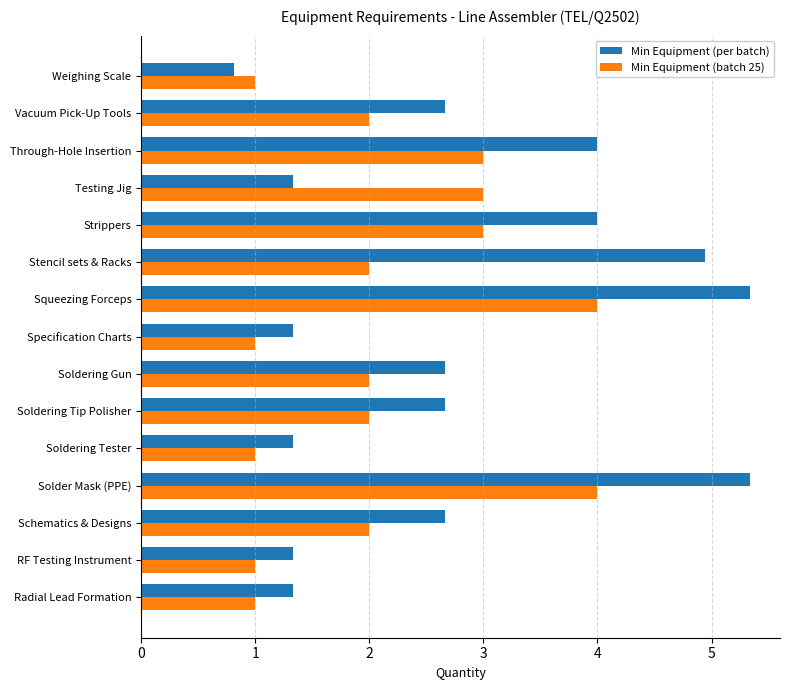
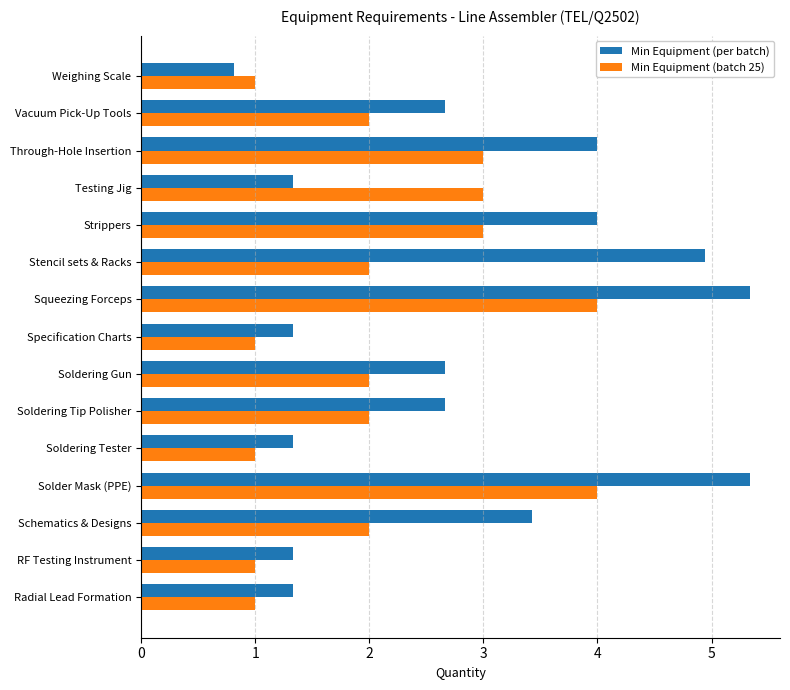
  {
    "Min Equipment (per batch)": {
      "Weighing Scale": 0.81,
      "Vacuum Pick-Up Tools": 2.67,
      "Through-Hole Insertion": 4.00,
      "Testing Jig": 1.33,
      "Strippers": 4.00,
      "Stencil sets & Racks": 4.94,
      "Squeezing Forceps": 5.33,
      "Specification Charts": 1.33,
      "Soldering Gun": 2.67,
      "Soldering Tip Polisher": 2.67,
      "Soldering Tester": 1.33,
      "Solder Mask (PPE)": 5.33,
-     "Schematics & Designs": 2.67,
+     "Schematics & Designs": 3.43,
      "RF Testing Instrument": 1.33,
      "Radial Lead Formation": 1.33
    },
    "Min Equipment (batch 25)": {
      "Weighing Scale": 1.00,
      "Vacuum Pick-Up Tools": 2.00,
      "Through-Hole Insertion": 3.00,
      "Testing Jig": 3.00,
      "Strippers": 3.00,
      "Stencil sets & Racks": 2.00,
      "Squeezing Forceps": 4.00,
      "Specification Charts": 1.00,
      "Soldering Gun": 2.00,
      "Soldering Tip Polisher": 2.00,
      "Soldering Tester": 1.00,
      "Solder Mask (PPE)": 4.00,
      "Schematics & Designs": 2.00,
      "RF Testing Instrument": 1.00,
      "Radial Lead Formation": 1.00
    }
  }
